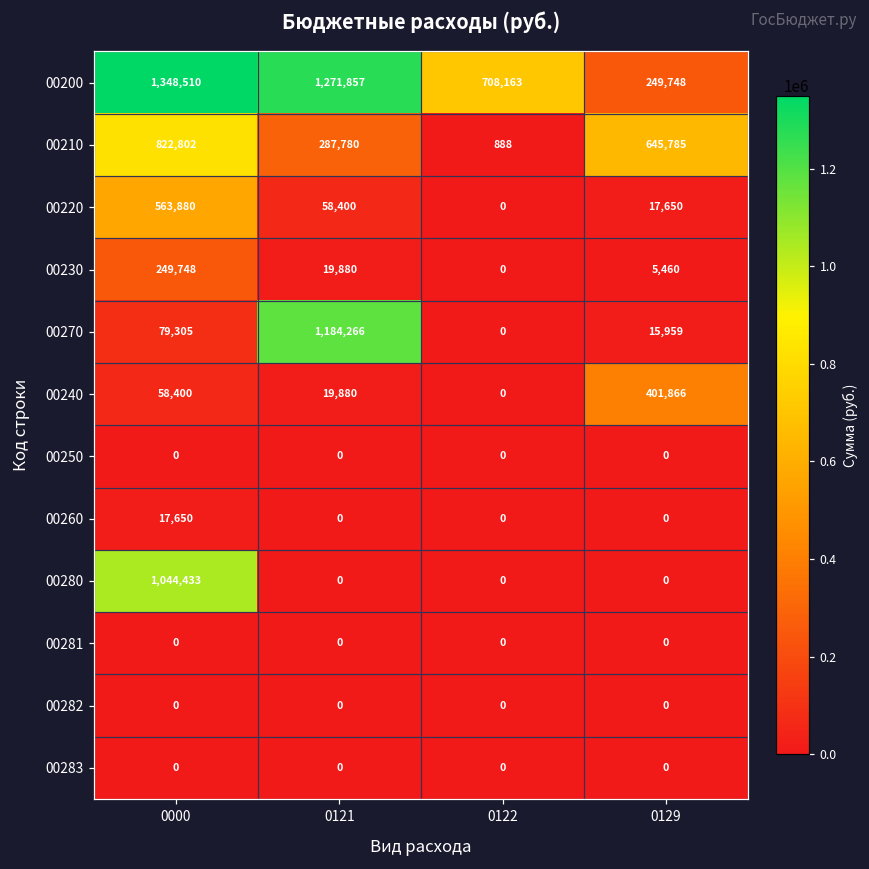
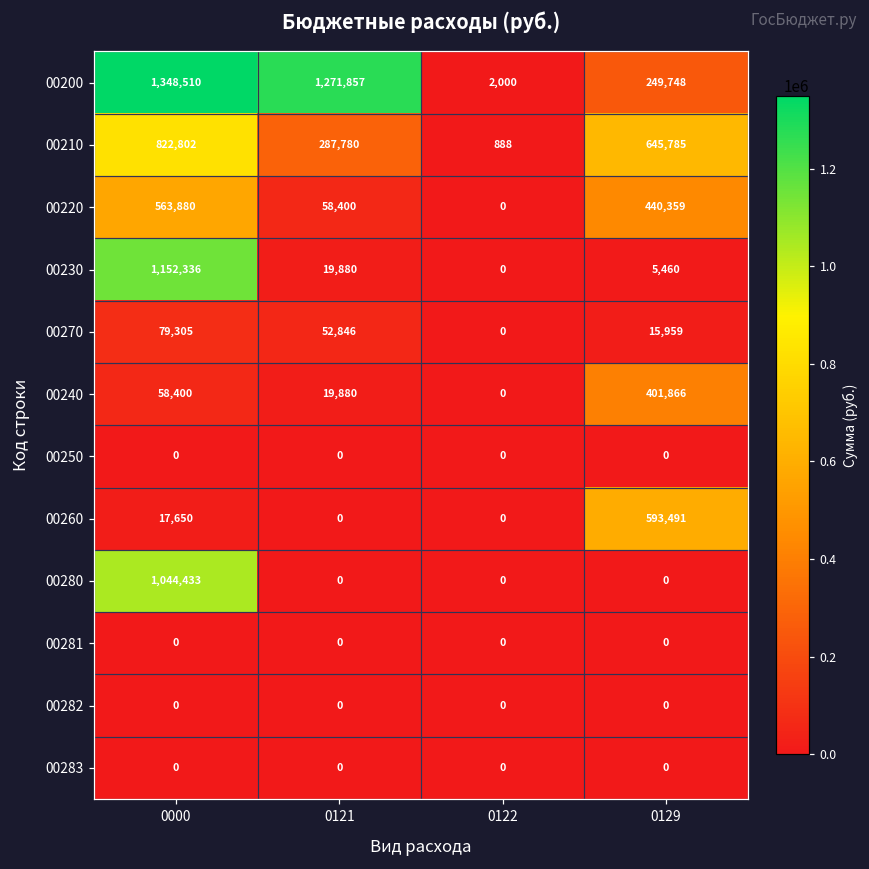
  {
    "00200": {
      "0000": "1,348,510",
      "0121": "1,271,857",
-     "0122": "708,163",
+     "0122": "2,000",
      "0129": "249,748"
    },
    "00210": {
      "0000": "822,802",
      "0121": "287,780",
      "0122": "888",
      "0129": "645,785"
    },
    "00220": {
      "0000": "563,880",
      "0121": "58,400",
      "0122": "0",
-     "0129": "17,650"
+     "0129": "440,359"
    },
    "00230": {
-     "0000": "249,748",
+     "0000": "1,152,336",
      "0121": "19,880",
      "0122": "0",
      "0129": "5,460"
    },
    "00270": {
      "0000": "79,305",
-     "0121": "1,184,266",
+     "0121": "52,846",
      "0122": "0",
      "0129": "15,959"
    },
    "00240": {
      "0000": "58,400",
      "0121": "19,880",
      "0122": "0",
      "0129": "401,866"
    },
    "00250": {
      "0000": "0",
      "0121": "0",
      "0122": "0",
      "0129": "0"
    },
    "00260": {
      "0000": "17,650",
      "0121": "0",
      "0122": "0",
-     "0129": "0"
+     "0129": "593,491"
    },
    "00280": {
      "0000": "1,044,433",
      "0121": "0",
      "0122": "0",
      "0129": "0"
    },
    "00281": {
      "0000": "0",
      "0121": "0",
      "0122": "0",
      "0129": "0"
    },
    "00282": {
      "0000": "0",
      "0121": "0",
      "0122": "0",
      "0129": "0"
    },
    "00283": {
      "0000": "0",
      "0121": "0",
      "0122": "0",
      "0129": "0"
    }
  }
